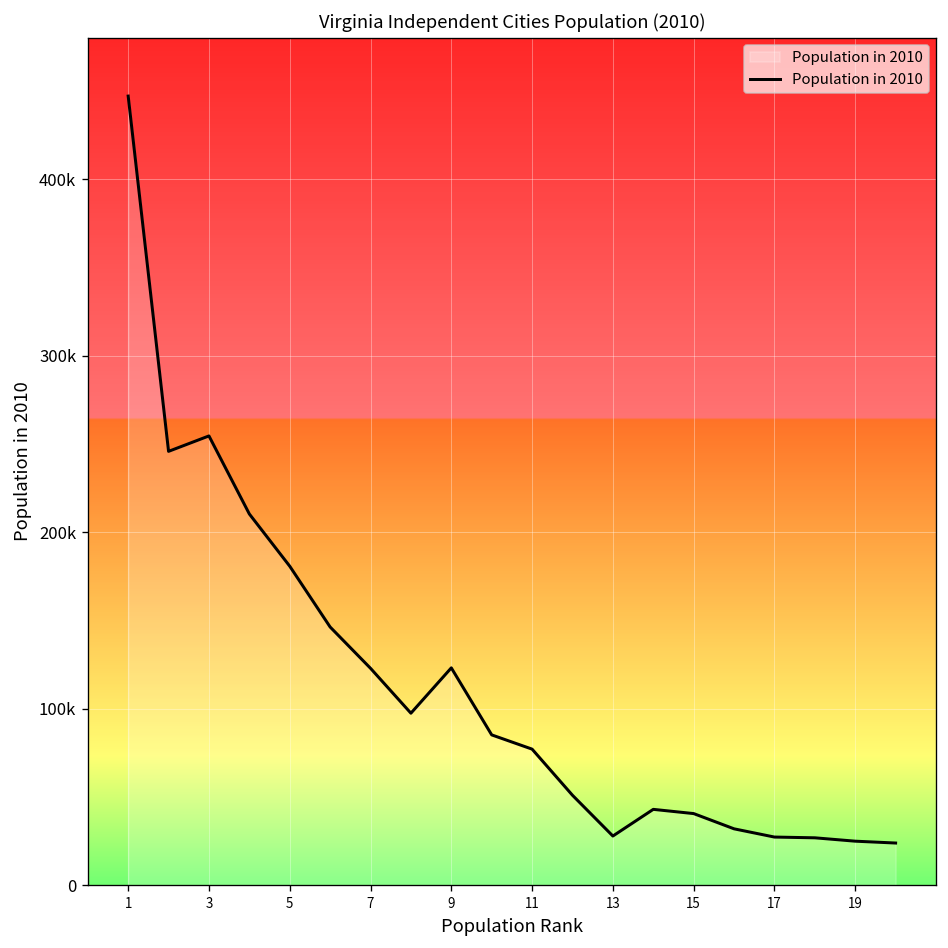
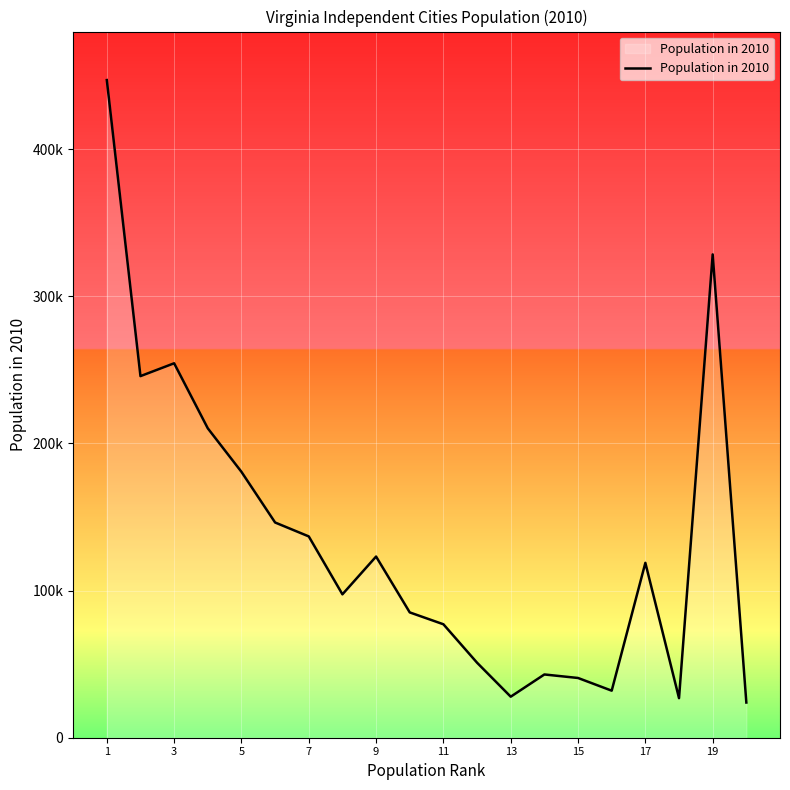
  {
    "1": 447000,
    "3": 255000,
    "5": 181000,
-   "7": 123000,
+   "7": 137000,
    "9": 123000,
    "11": 77000,
    "13": 28000,
    "15": 41000,
-   "17": 27000,
-   "19": 25000
+   "17": 119000,
+   "19": 329000
  }
